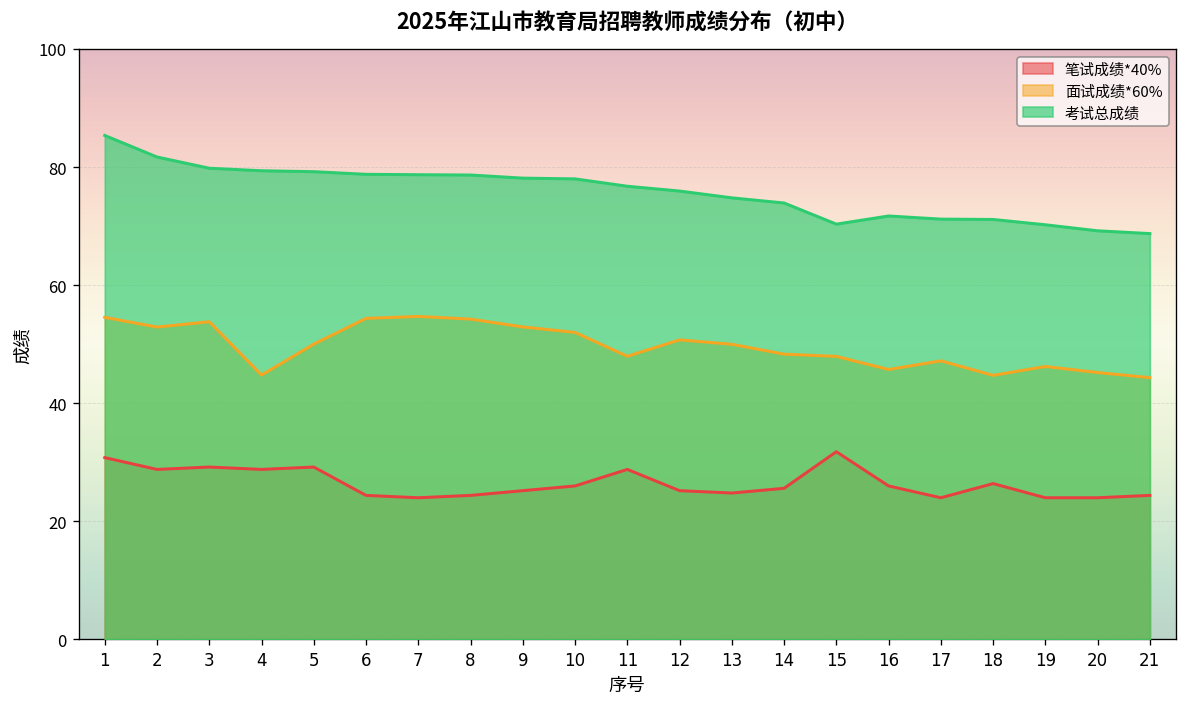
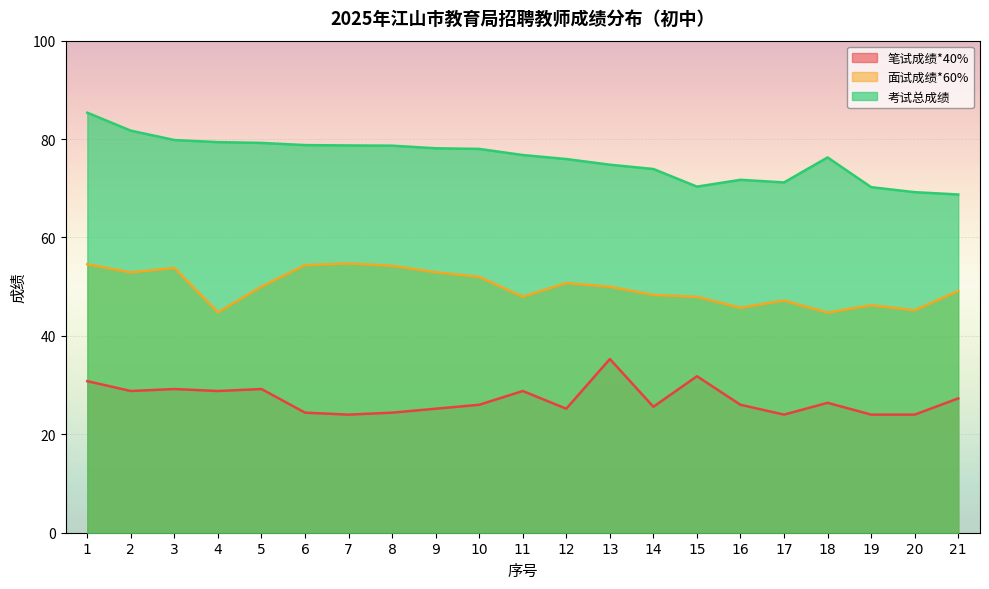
  {
    "笔试成绩*40%": {
      "1": 31,
      "2": 29,
      "3": 29,
      "4": 29,
      "5": 29,
      "6": 24,
      "7": 24,
      "8": 24,
      "9": 25,
      "10": 26,
      "11": 29,
      "12": 25,
-     "13": 25,
+     "13": 35,
      "14": 26,
      "15": 32,
      "16": 26,
      "17": 24,
      "18": 26,
      "19": 24,
      "20": 24,
-     "21": 24
+     "21": 27
    },
    "面试成绩*60%": {
      "1": 55,
      "2": 53,
      "3": 54,
      "4": 45,
      "5": 50,
      "6": 54,
      "7": 55,
      "8": 54,
      "9": 53,
      "10": 52,
      "11": 48,
      "12": 51,
      "13": 50,
      "14": 48,
      "15": 48,
      "16": 46,
      "17": 47,
      "18": 45,
      "19": 46,
      "20": 45,
-     "21": 44
+     "21": 49
    },
    "考试总成绩": {
      "1": 85,
      "2": 82,
      "3": 80,
      "4": 79,
      "5": 79,
      "6": 79,
      "7": 79,
      "8": 79,
      "9": 78,
      "10": 78,
      "11": 77,
      "12": 76,
      "13": 75,
      "14": 74,
      "15": 70,
      "16": 72,
      "17": 71,
-     "18": 71,
+     "18": 76,
      "19": 70,
      "20": 69,
      "21": 69
    }
  }
